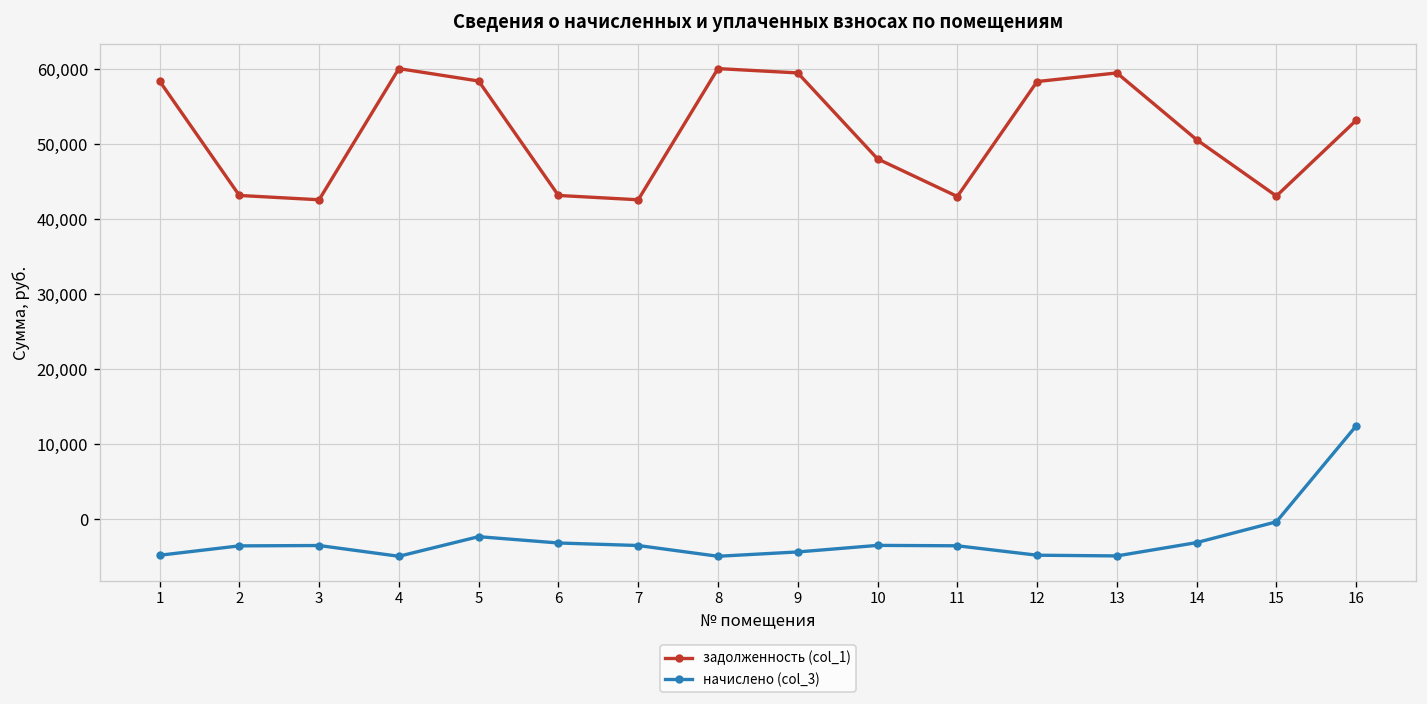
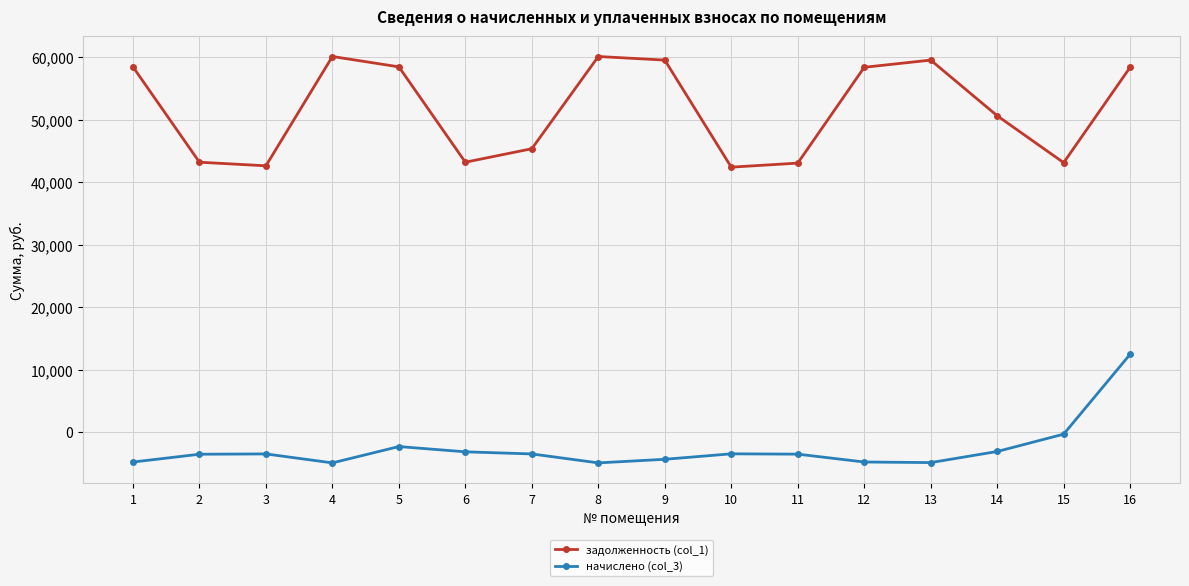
  {
    "задолженность (col_1)": {
      "1": "58,000",
      "2": "43,000",
      "3": "43,000",
      "4": "60,000",
      "5": "58,000",
      "6": "43,000",
-     "7": "43,000",
+     "7": "45,000",
      "8": "60,000",
      "9": "60,000",
-     "10": "48,000",
+     "10": "42,000",
      "11": "43,000",
      "12": "58,000",
      "13": "60,000",
      "14": "51,000",
      "15": "43,000",
-     "16": "53,000"
+     "16": "58,000"
    },
    "начислено (col_3)": {
      "1": "-5,000",
      "2": "-4,000",
      "3": "-3,000",
      "4": "-5,000",
      "5": "-2,000",
      "6": "-3,000",
      "7": "-3,000",
      "8": "-5,000",
      "9": "-4,000",
      "10": "-3,000",
      "11": "-4,000",
      "12": "-5,000",
      "13": "-5,000",
      "14": "-3,000",
      "15": "0",
      "16": "12,000"
    }
  }
